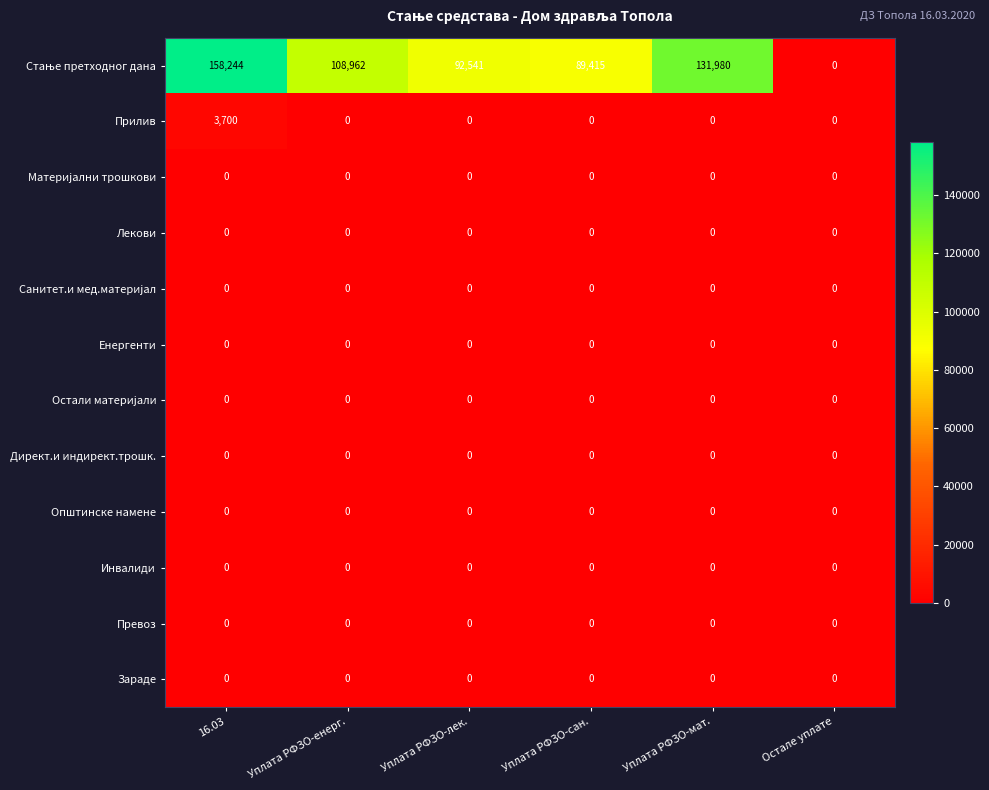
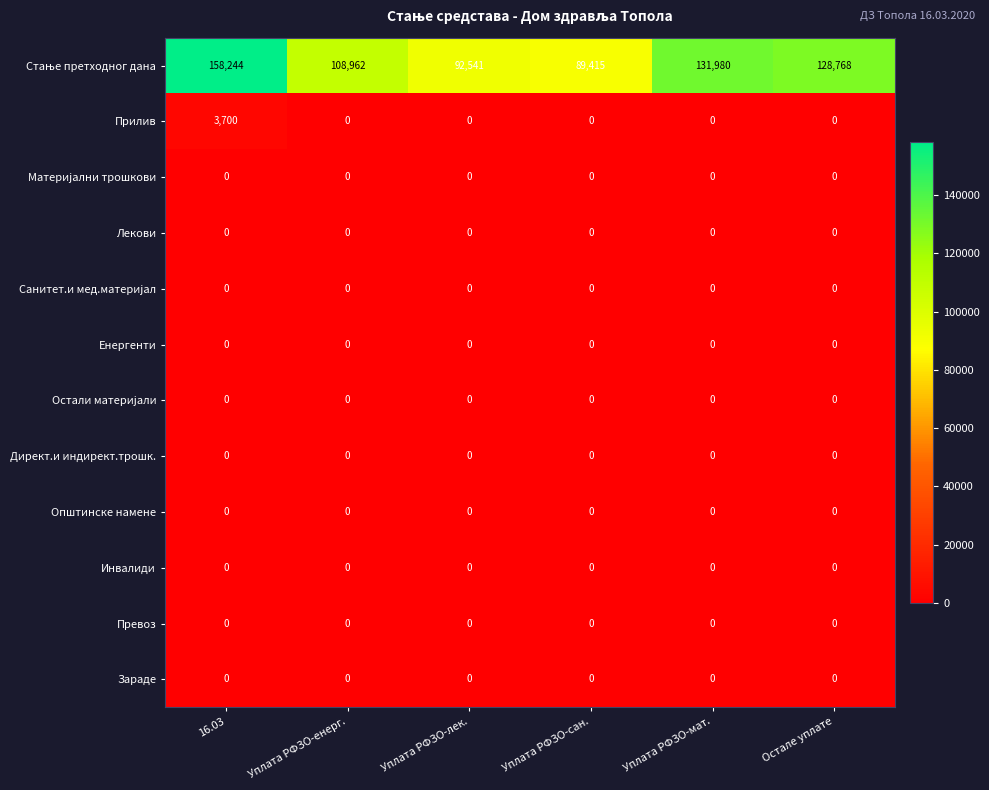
  {
    "Стање претходног дана": {
      "16.03": "158,244",
      "Уплата РФЗО-енерг.": "108,962",
      "Уплата РФЗО-лек.": "92,541",
      "Уплата РФЗО-сан.": "89,415",
      "Уплата РФЗО-мат.": "131,980",
-     "Остале уплате": "0"
+     "Остале уплате": "128,768"
    },
    "Прилив": {
      "16.03": "3,700",
      "Уплата РФЗО-енерг.": "0",
      "Уплата РФЗО-лек.": "0",
      "Уплата РФЗО-сан.": "0",
      "Уплата РФЗО-мат.": "0",
      "Остале уплате": "0"
    },
    "Материјални трошкови": {
      "16.03": "0",
      "Уплата РФЗО-енерг.": "0",
      "Уплата РФЗО-лек.": "0",
      "Уплата РФЗО-сан.": "0",
      "Уплата РФЗО-мат.": "0",
      "Остале уплате": "0"
    },
    "Лекови": {
      "16.03": "0",
      "Уплата РФЗО-енерг.": "0",
      "Уплата РФЗО-лек.": "0",
      "Уплата РФЗО-сан.": "0",
      "Уплата РФЗО-мат.": "0",
      "Остале уплате": "0"
    },
    "Санитет.и мед.материјал": {
      "16.03": "0",
      "Уплата РФЗО-енерг.": "0",
      "Уплата РФЗО-лек.": "0",
      "Уплата РФЗО-сан.": "0",
      "Уплата РФЗО-мат.": "0",
      "Остале уплате": "0"
    },
    "Енергенти": {
      "16.03": "0",
      "Уплата РФЗО-енерг.": "0",
      "Уплата РФЗО-лек.": "0",
      "Уплата РФЗО-сан.": "0",
      "Уплата РФЗО-мат.": "0",
      "Остале уплате": "0"
    },
    "Остали материјали": {
      "16.03": "0",
      "Уплата РФЗО-енерг.": "0",
      "Уплата РФЗО-лек.": "0",
      "Уплата РФЗО-сан.": "0",
      "Уплата РФЗО-мат.": "0",
      "Остале уплате": "0"
    },
    "Директ.и индирект.трошк.": {
      "16.03": "0",
      "Уплата РФЗО-енерг.": "0",
      "Уплата РФЗО-лек.": "0",
      "Уплата РФЗО-сан.": "0",
      "Уплата РФЗО-мат.": "0",
      "Остале уплате": "0"
    },
    "Општинске намене": {
      "16.03": "0",
      "Уплата РФЗО-енерг.": "0",
      "Уплата РФЗО-лек.": "0",
      "Уплата РФЗО-сан.": "0",
      "Уплата РФЗО-мат.": "0",
      "Остале уплате": "0"
    },
    "Инвалиди": {
      "16.03": "0",
      "Уплата РФЗО-енерг.": "0",
      "Уплата РФЗО-лек.": "0",
      "Уплата РФЗО-сан.": "0",
      "Уплата РФЗО-мат.": "0",
      "Остале уплате": "0"
    },
    "Превоз": {
      "16.03": "0",
      "Уплата РФЗО-енерг.": "0",
      "Уплата РФЗО-лек.": "0",
      "Уплата РФЗО-сан.": "0",
      "Уплата РФЗО-мат.": "0",
      "Остале уплате": "0"
    },
    "Зараде": {
      "16.03": "0",
      "Уплата РФЗО-енерг.": "0",
      "Уплата РФЗО-лек.": "0",
      "Уплата РФЗО-сан.": "0",
      "Уплата РФЗО-мат.": "0",
      "Остале уплате": "0"
    }
  }
